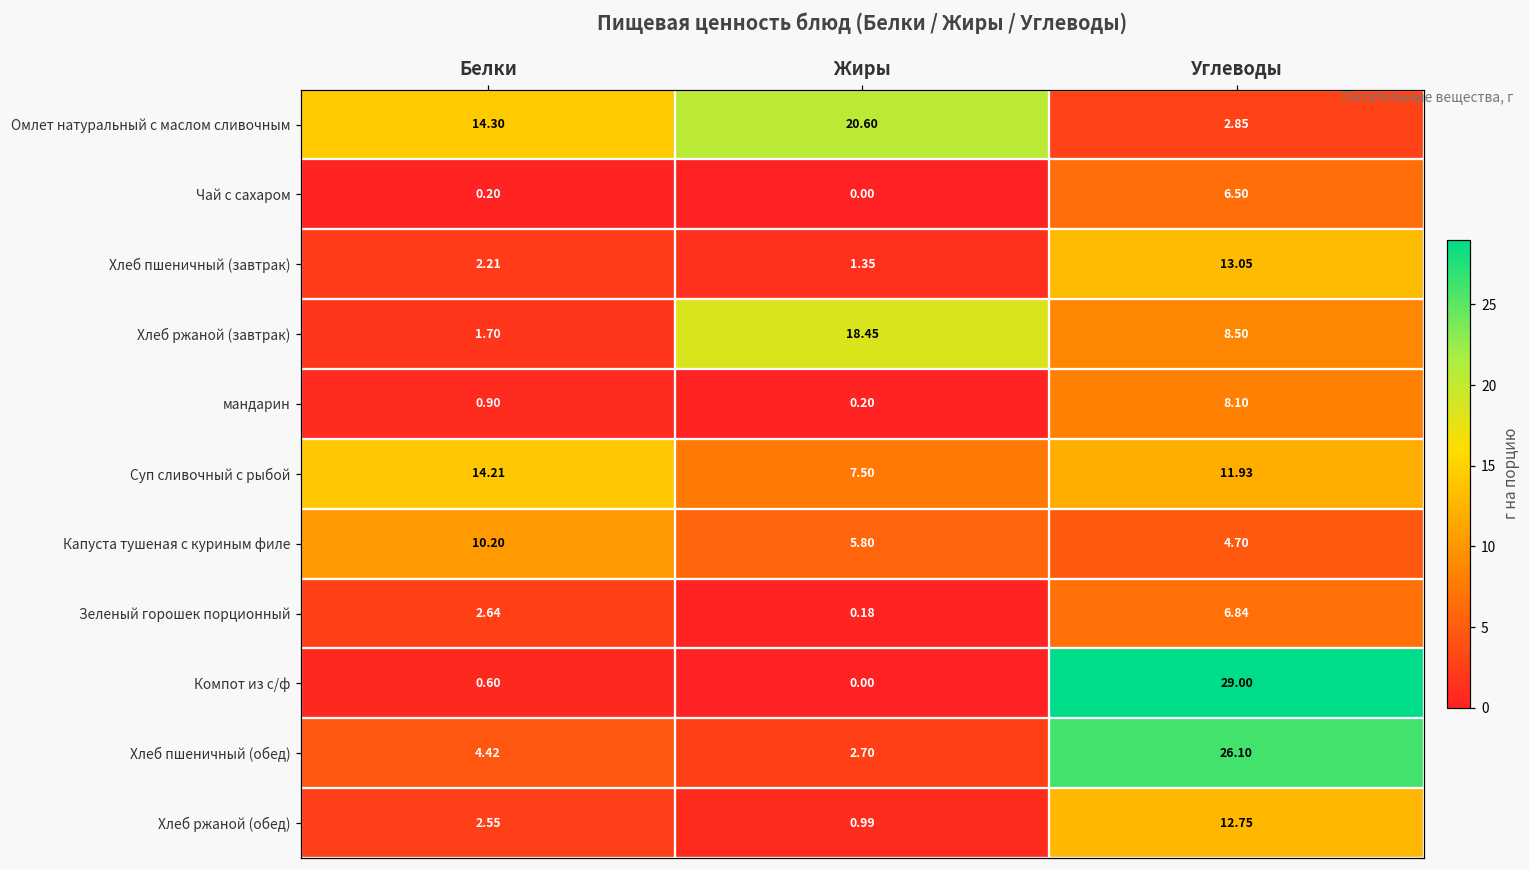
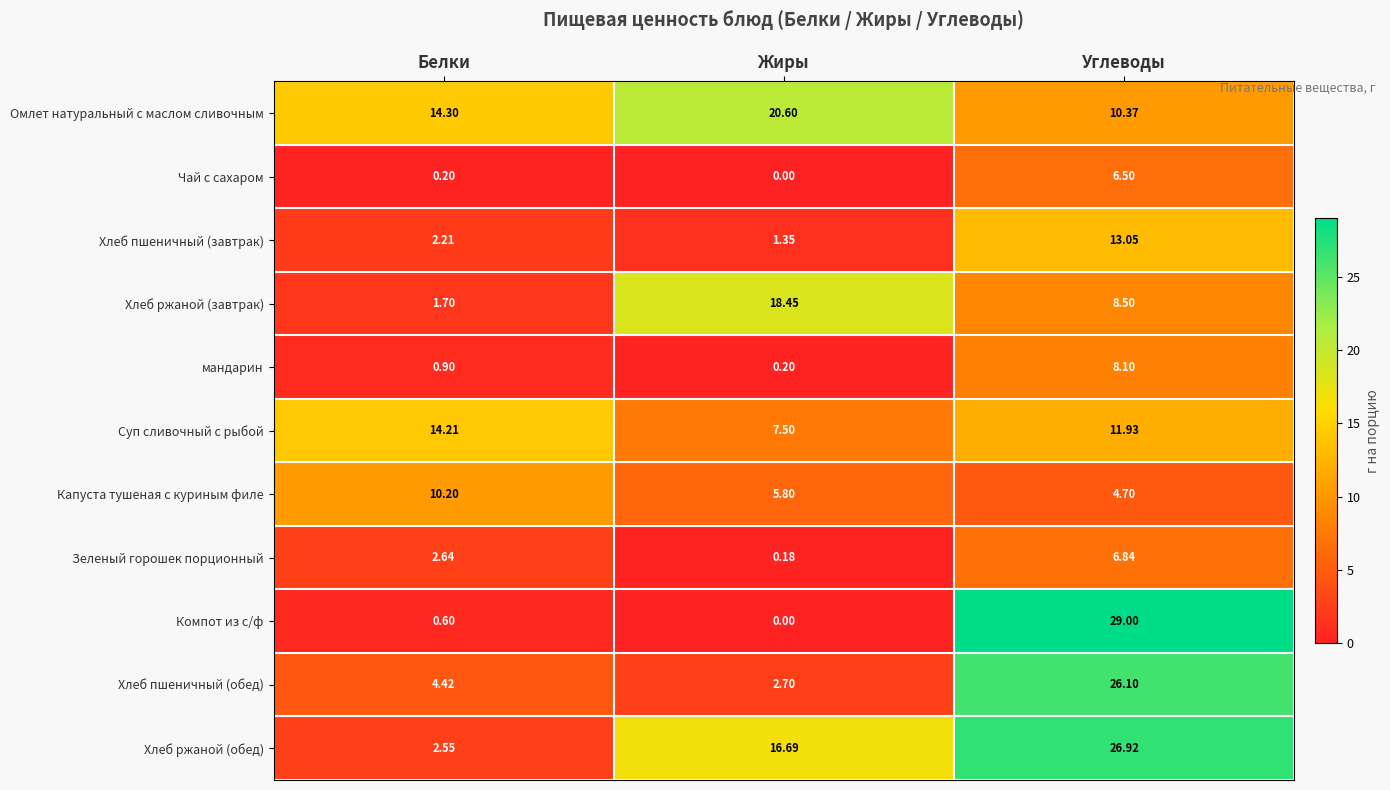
  {
    "Омлет натуральный с маслом сливочным": {
      "Белки": 14.30,
      "Жиры": 20.60,
-     "Углеводы": 2.85
+     "Углеводы": 10.37
    },
    "Чай с сахаром": {
      "Белки": 0.20,
      "Жиры": 0.00,
      "Углеводы": 6.50
    },
    "Хлеб пшеничный (завтрак)": {
      "Белки": 2.21,
      "Жиры": 1.35,
      "Углеводы": 13.05
    },
    "Хлеб ржаной (завтрак)": {
      "Белки": 1.70,
      "Жиры": 18.45,
      "Углеводы": 8.50
    },
    "мандарин": {
      "Белки": 0.90,
      "Жиры": 0.20,
      "Углеводы": 8.10
    },
    "Суп сливочный с рыбой": {
      "Белки": 14.21,
      "Жиры": 7.50,
      "Углеводы": 11.93
    },
    "Капуста тушеная с куриным филе": {
      "Белки": 10.20,
      "Жиры": 5.80,
      "Углеводы": 4.70
    },
    "Зеленый горошек порционный": {
      "Белки": 2.64,
      "Жиры": 0.18,
      "Углеводы": 6.84
    },
    "Компот из с/ф": {
      "Белки": 0.60,
      "Жиры": 0.00,
      "Углеводы": 29.00
    },
    "Хлеб пшеничный (обед)": {
      "Белки": 4.42,
      "Жиры": 2.70,
      "Углеводы": 26.10
    },
    "Хлеб ржаной (обед)": {
      "Белки": 2.55,
-     "Жиры": 0.99,
-     "Углеводы": 12.75
+     "Жиры": 16.69,
+     "Углеводы": 26.92
    }
  }
